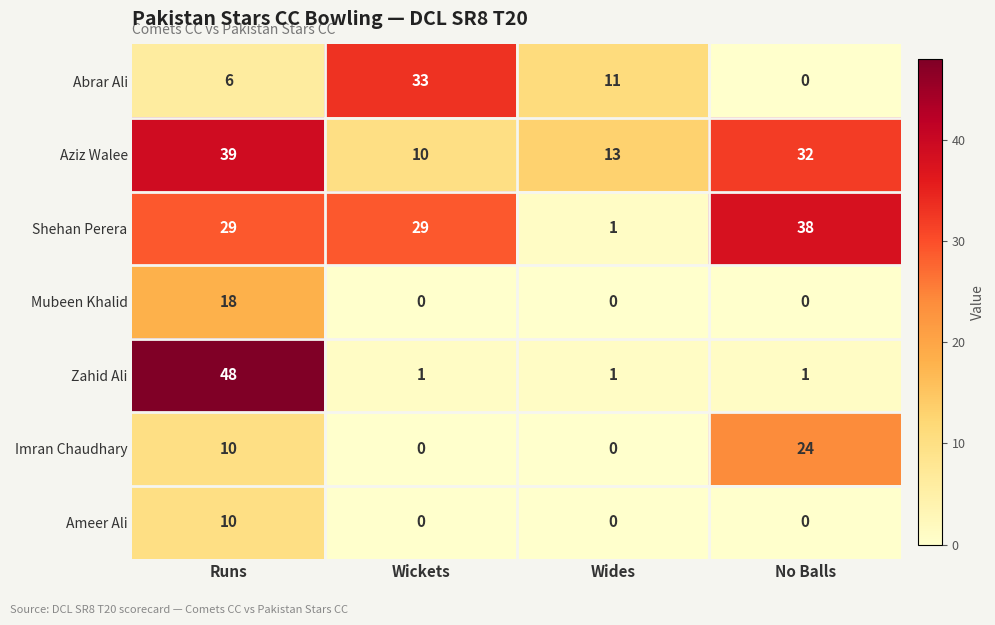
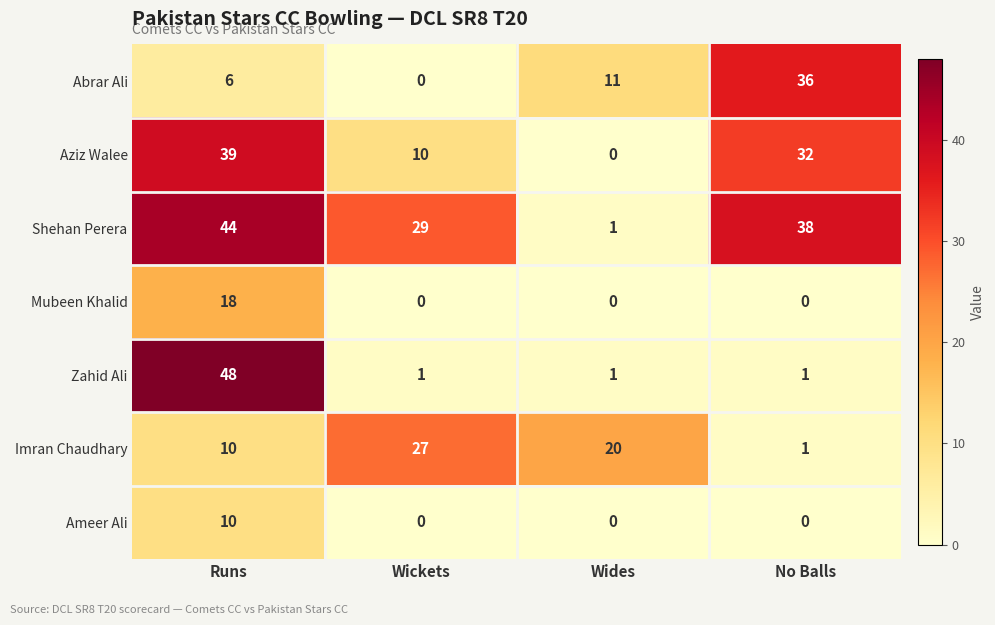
  {
    "Abrar Ali": {
      "Runs": 6,
-     "Wickets": 33,
+     "Wickets": 0,
      "Wides": 11,
-     "No Balls": 0
+     "No Balls": 36
    },
    "Aziz Walee": {
      "Runs": 39,
      "Wickets": 10,
-     "Wides": 13,
+     "Wides": 0,
      "No Balls": 32
    },
    "Shehan Perera": {
-     "Runs": 29,
+     "Runs": 44,
      "Wickets": 29,
      "Wides": 1,
      "No Balls": 38
    },
    "Mubeen Khalid": {
      "Runs": 18,
      "Wickets": 0,
      "Wides": 0,
      "No Balls": 0
    },
    "Zahid Ali": {
      "Runs": 48,
      "Wickets": 1,
      "Wides": 1,
      "No Balls": 1
    },
    "Imran Chaudhary": {
      "Runs": 10,
-     "Wickets": 0,
-     "Wides": 0,
-     "No Balls": 24
+     "Wickets": 27,
+     "Wides": 20,
+     "No Balls": 1
    },
    "Ameer Ali": {
      "Runs": 10,
      "Wickets": 0,
      "Wides": 0,
      "No Balls": 0
    }
  }
